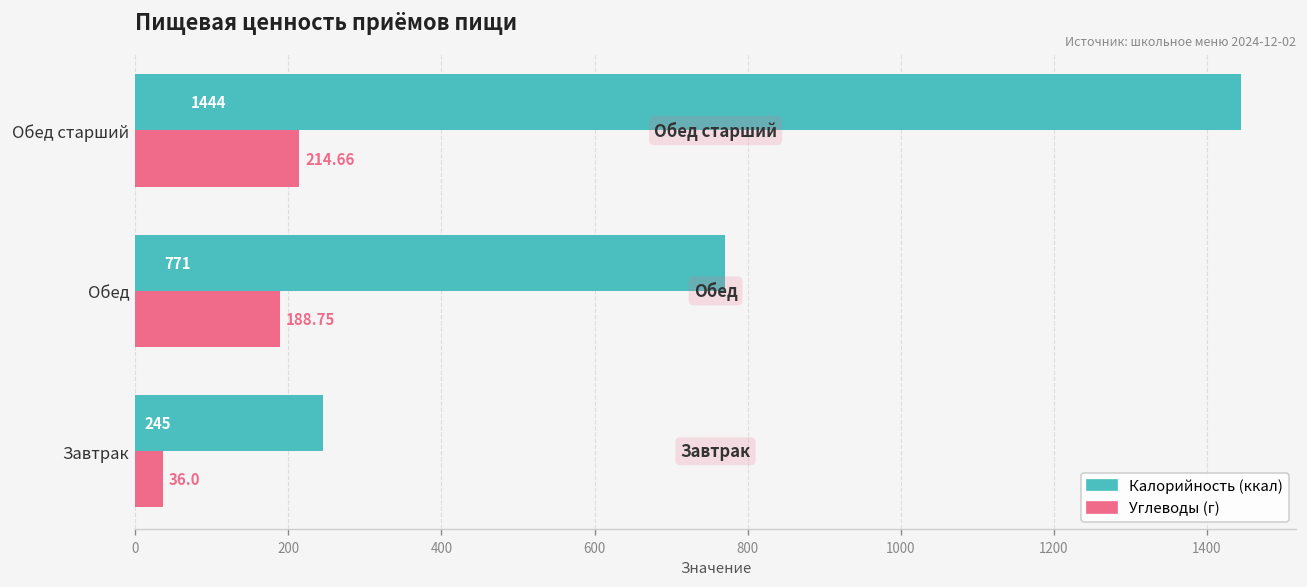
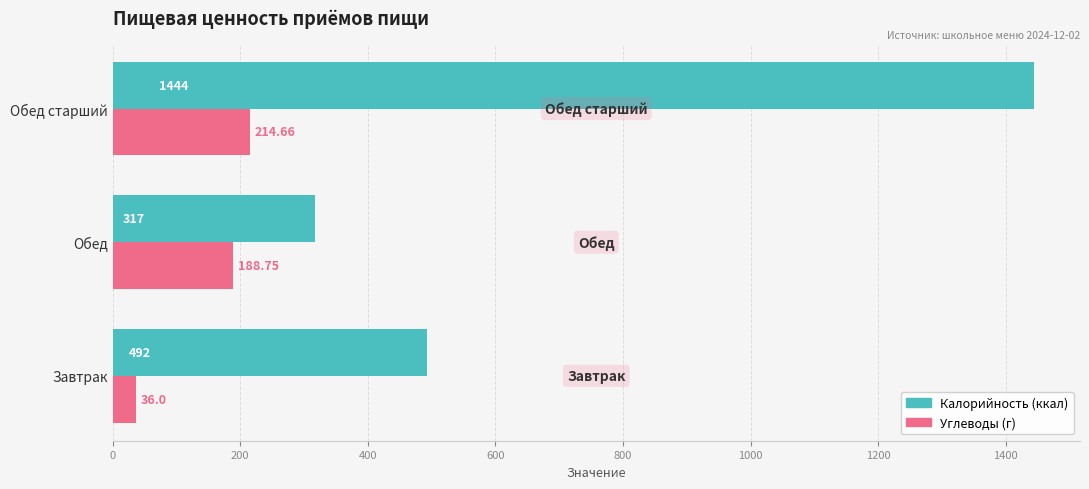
  {
    "Калорийность (ккал)": {
      "Обед старший": 1444,
-     "Обед": 771,
-     "Завтрак": 245
+     "Обед": 317,
+     "Завтрак": 492
    },
    "Углеводы (г)": {
      "Обед старший": 214.66,
      "Обед": 188.75,
      "Завтрак": 36.0
    }
  }
